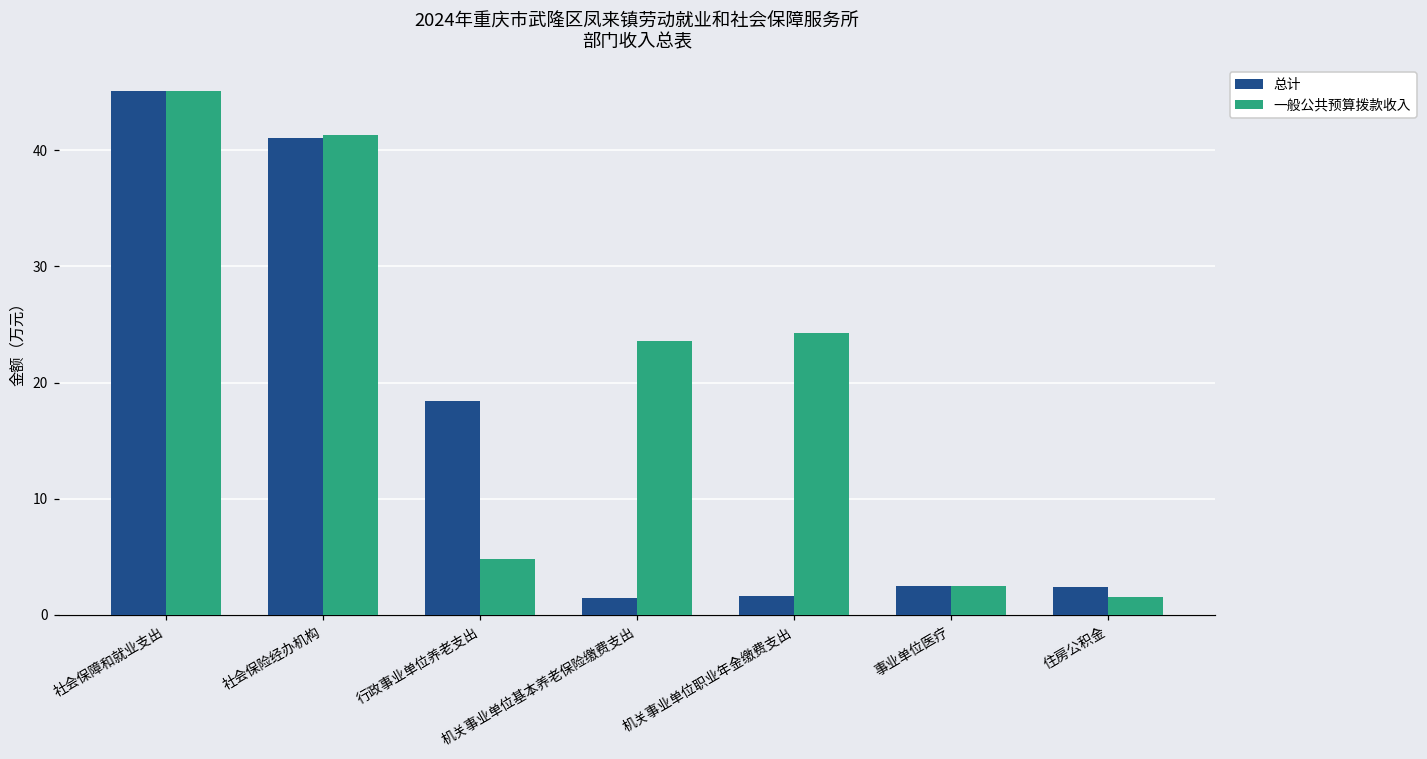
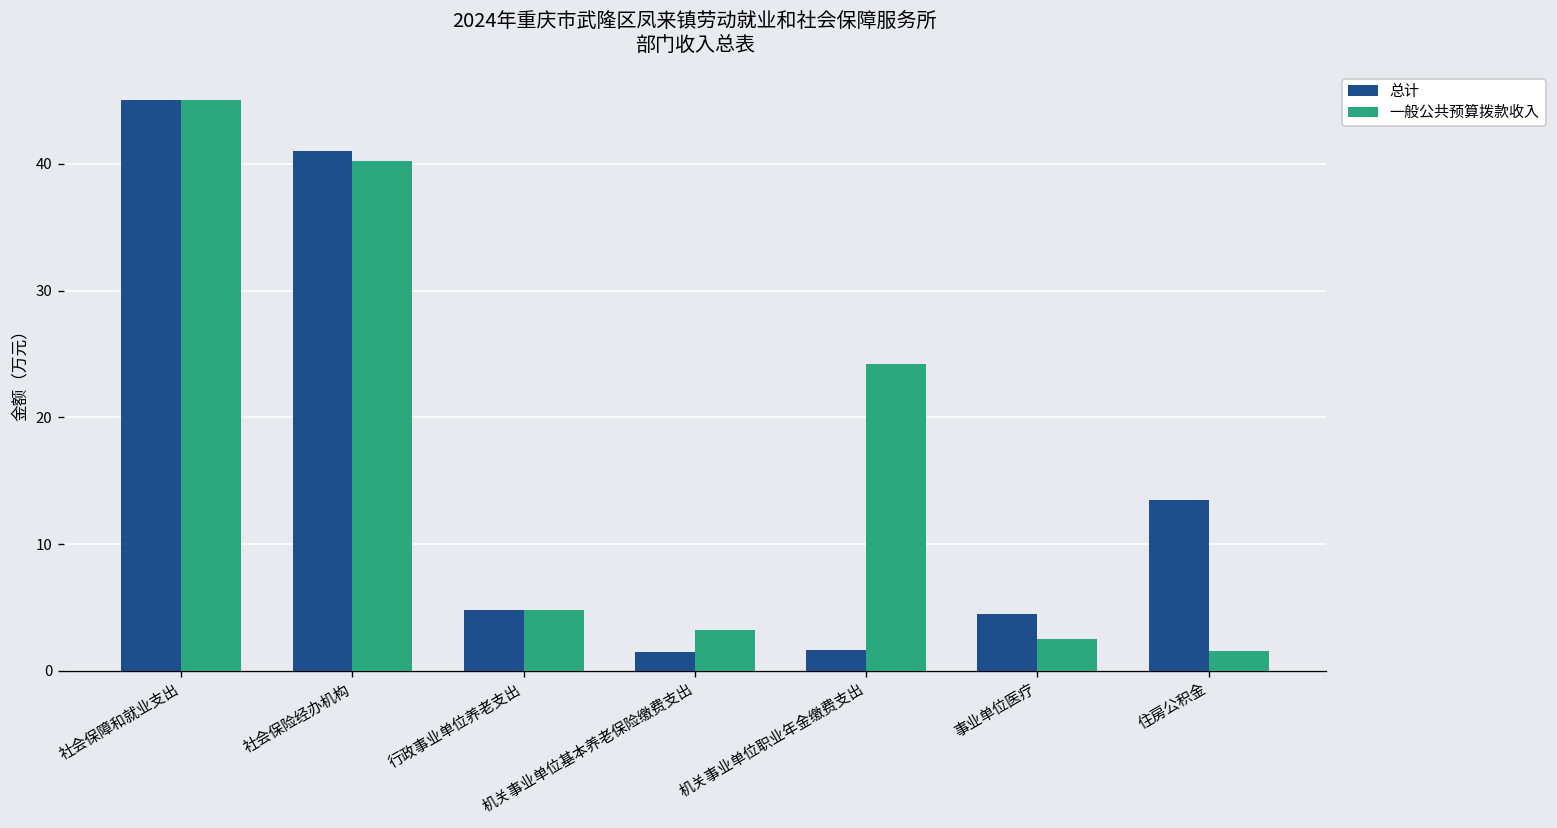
  {
    "总计": {
      "社会保障和就业支出": 45.1,
      "社会保险经办机构": 41.1,
-     "行政事业单位养老支出": 18.4,
+     "行政事业单位养老支出": 4.8,
      "机关事业单位基本养老保险缴费支出": 1.5,
      "机关事业单位职业年金缴费支出": 1.6,
-     "事业单位医疗": 2.5,
-     "住房公积金": 2.4
+     "事业单位医疗": 4.5,
+     "住房公积金": 13.5
    },
    "一般公共预算拨款收入": {
      "社会保障和就业支出": 45.1,
-     "社会保险经办机构": 41.3,
+     "社会保险经办机构": 40.2,
      "行政事业单位养老支出": 4.8,
-     "机关事业单位基本养老保险缴费支出": 23.5,
+     "机关事业单位基本养老保险缴费支出": 3.2,
      "机关事业单位职业年金缴费支出": 24.2,
      "事业单位医疗": 2.5,
      "住房公积金": 1.5
    }
  }
